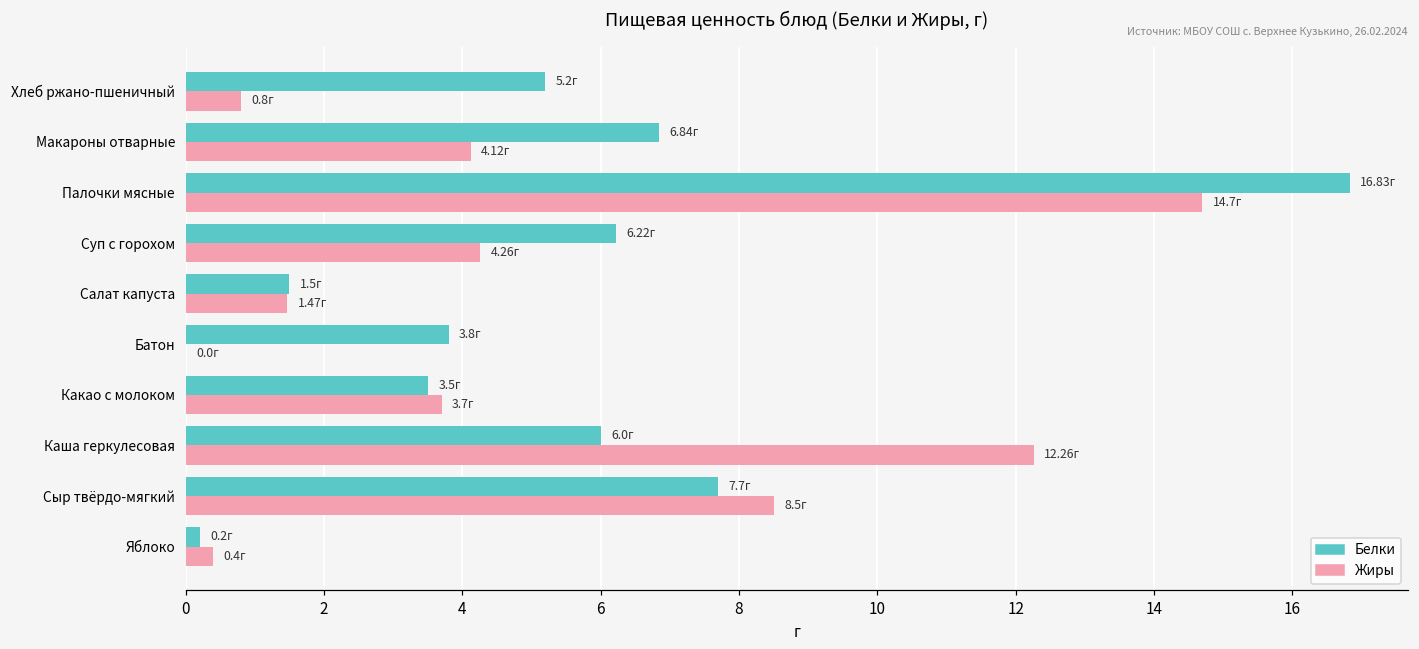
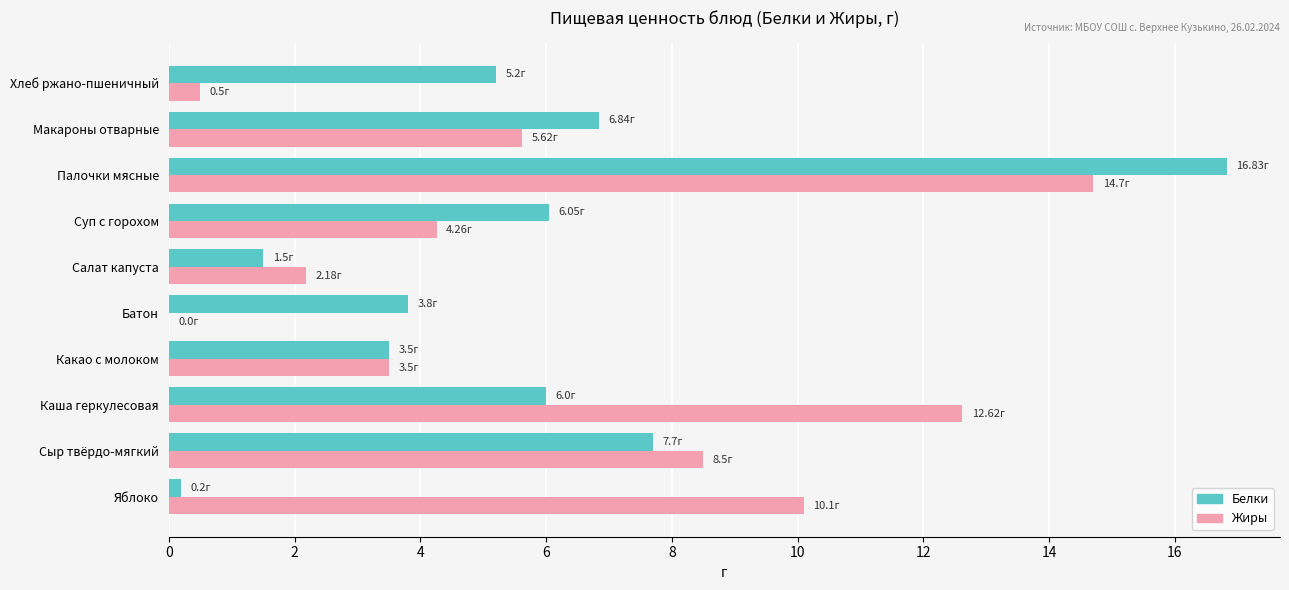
  {
    "Белки": {
      "Хлеб ржано-пшеничный": "5.2г",
      "Макароны отварные": "6.84г",
      "Палочки мясные": "16.83г",
-     "Суп с горохом": "6.22г",
+     "Суп с горохом": "6.05г",
      "Салат капуста": "1.5г",
      "Батон": "3.8г",
      "Какао с молоком": "3.5г",
      "Каша геркулесовая": "6.0г",
      "Сыр твёрдо-мягкий": "7.7г",
      "Яблоко": "0.2г"
    },
    "Жиры": {
-     "Хлеб ржано-пшеничный": "0.8г",
-     "Макароны отварные": "4.12г",
+     "Хлеб ржано-пшеничный": "0.5г",
+     "Макароны отварные": "5.62г",
      "Палочки мясные": "14.7г",
      "Суп с горохом": "4.26г",
-     "Салат капуста": "1.47г",
+     "Салат капуста": "2.18г",
      "Батон": "0.0г",
-     "Какао с молоком": "3.7г",
-     "Каша геркулесовая": "12.26г",
+     "Какао с молоком": "3.5г",
+     "Каша геркулесовая": "12.62г",
      "Сыр твёрдо-мягкий": "8.5г",
-     "Яблоко": "0.4г"
+     "Яблоко": "10.1г"
    }
  }
